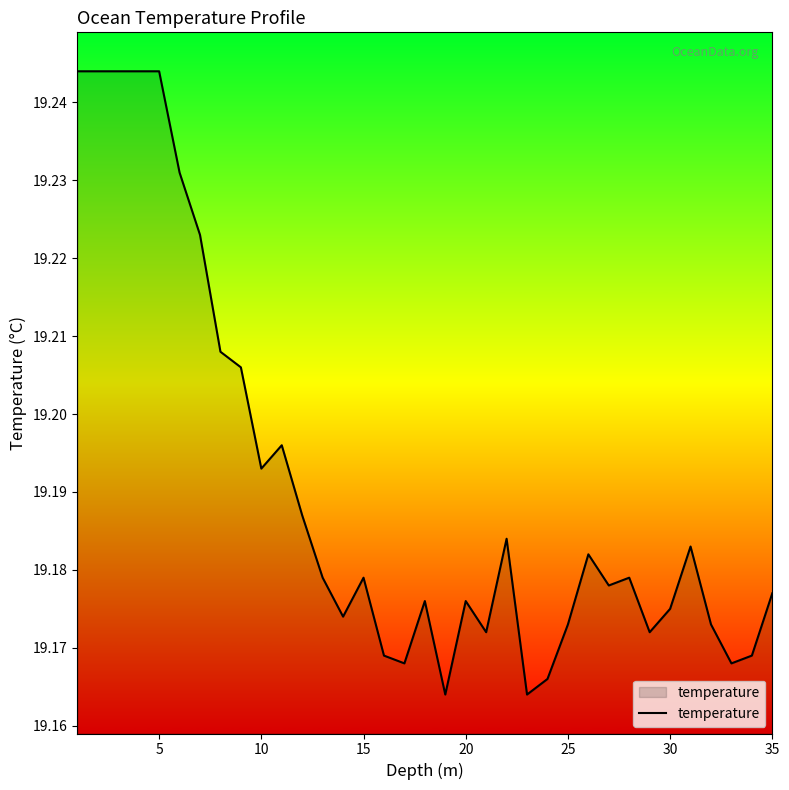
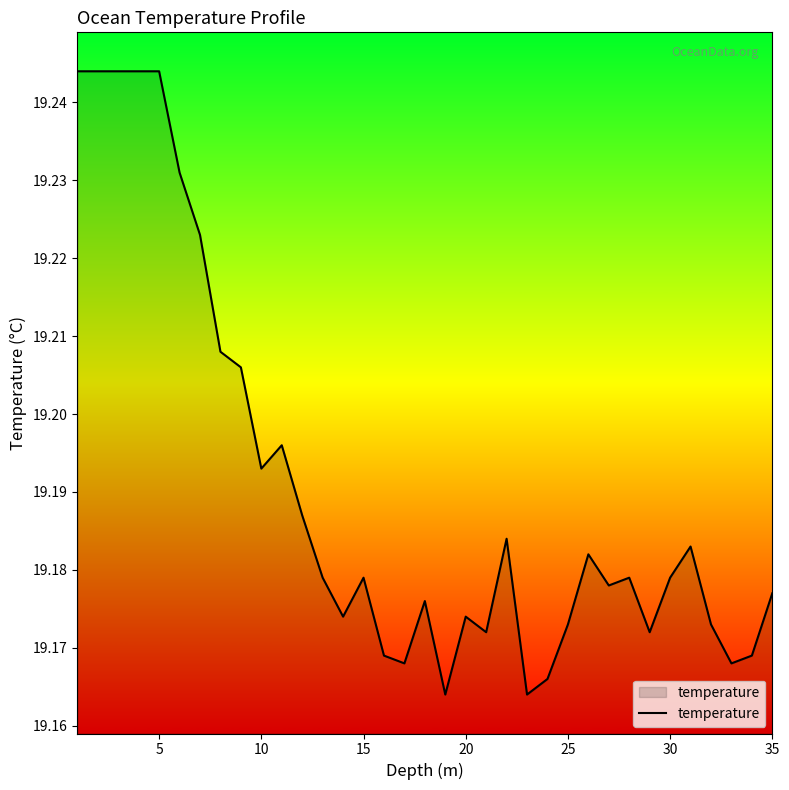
  {
    "5": 19.244,
    "10": 19.193,
    "15": 19.179,
-   "20": 19.176,
+   "20": 19.174,
    "25": 19.173,
-   "30": 19.175,
+   "30": 19.179,
    "35": 19.177
  }
